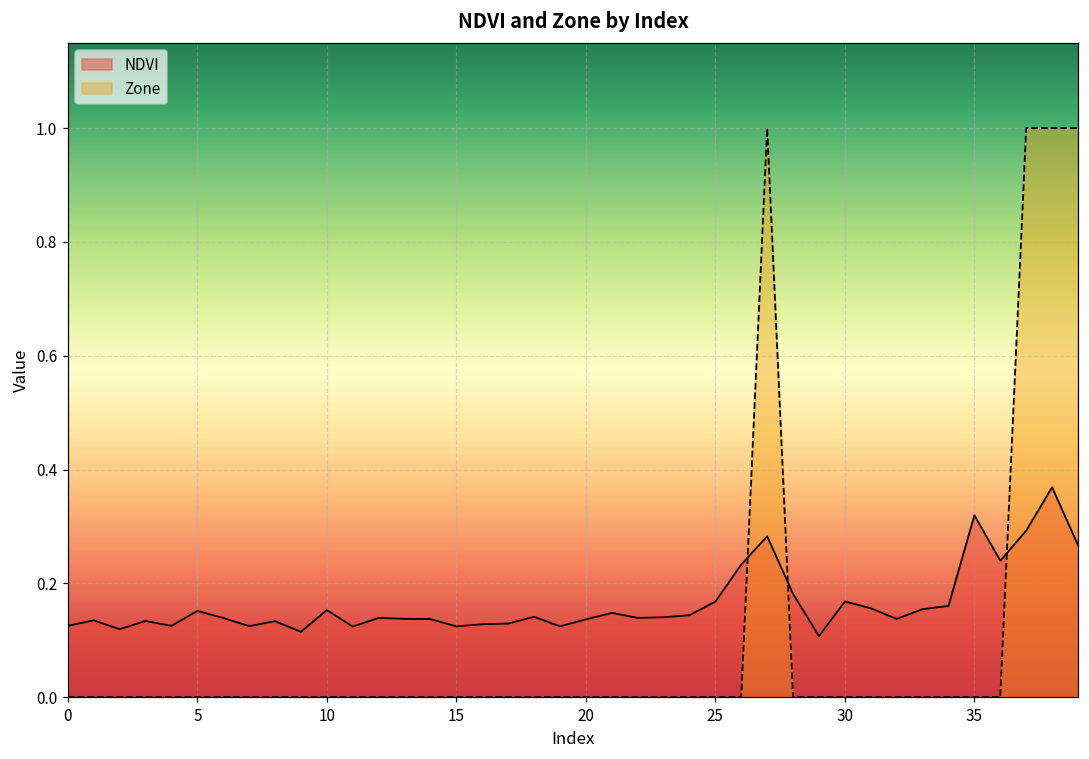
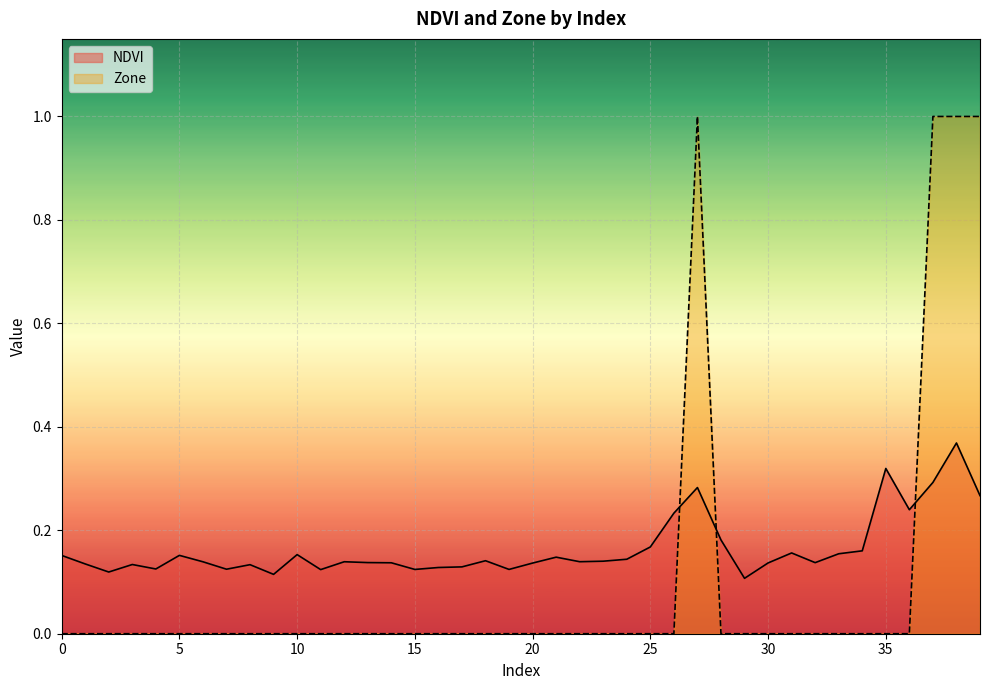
  {
    "NDVI": {
-     "0": 0.13,
+     "0": 0.15,
      "5": 0.15,
      "10": 0.15,
      "15": 0.12,
      "20": 0.14,
      "25": 0.17,
-     "30": 0.17,
+     "30": 0.14,
      "35": 0.32
    },
    "Zone": {
      "0": 0.00,
      "5": 0.00,
      "10": 0.00,
      "15": 0.00,
      "20": 0.00,
      "25": 0.00,
      "30": 0.00,
      "35": 0.00
    }
  }
